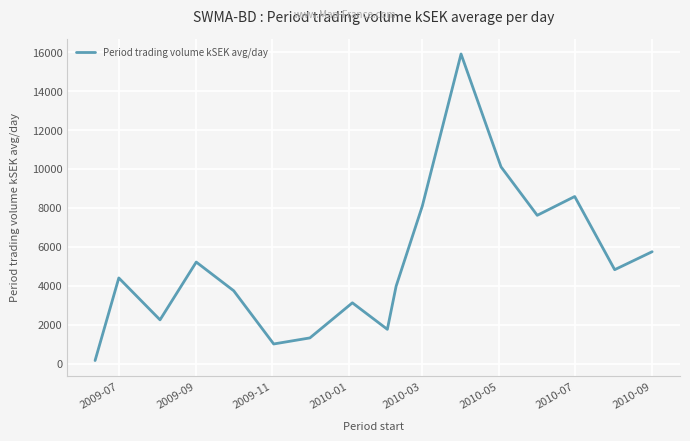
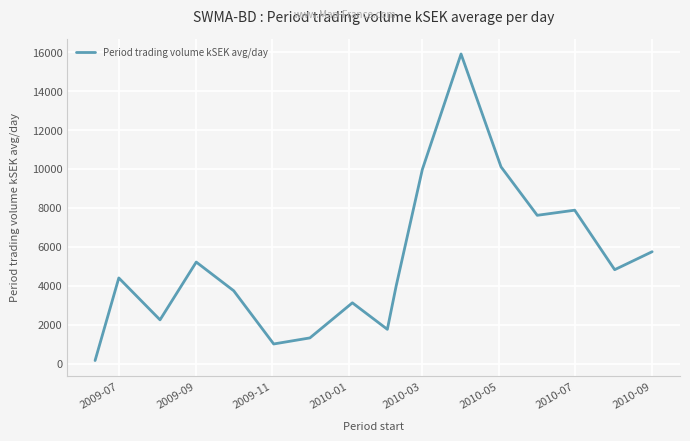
  {
    "2009-07": 4400,
    "2009-09": 5200,
-   "2010-03": 8100,
-   "2010-07": 8600,
+   "2010-03": 10000,
+   "2010-07": 7900,
    "2010-09": 5700
  }
